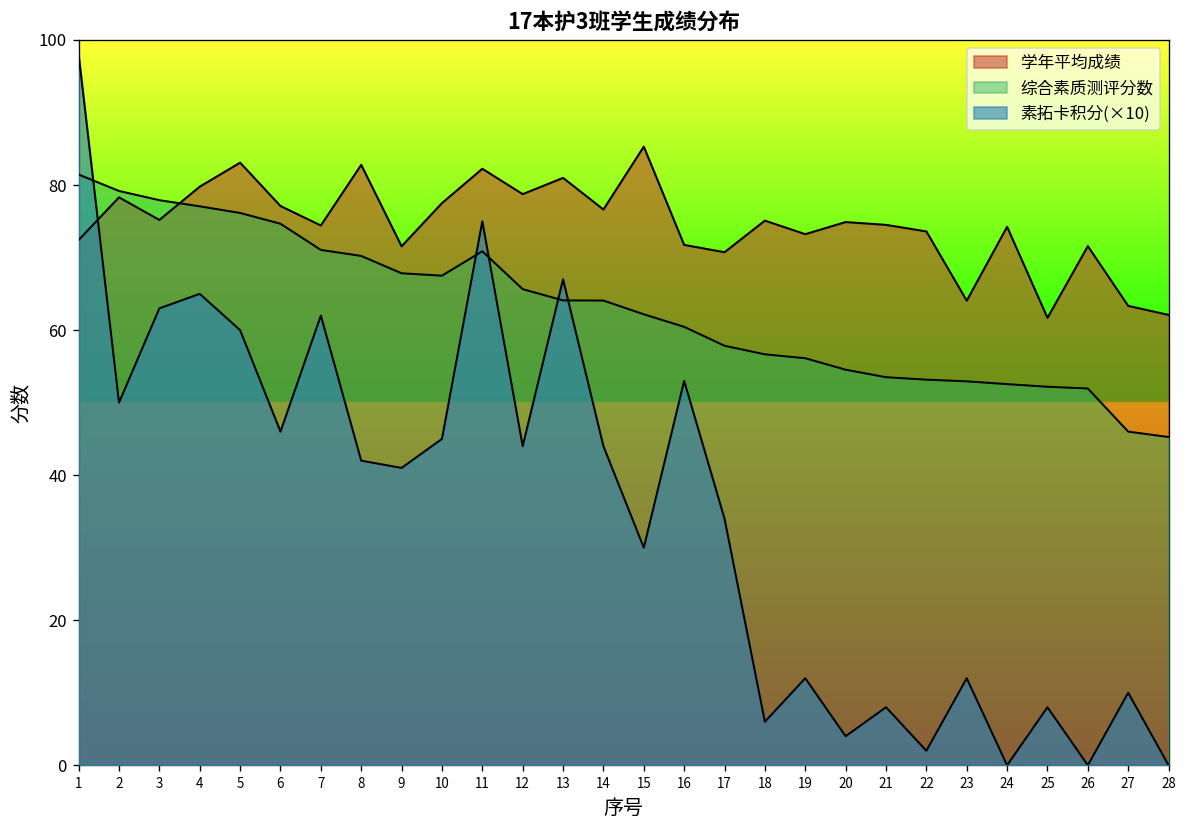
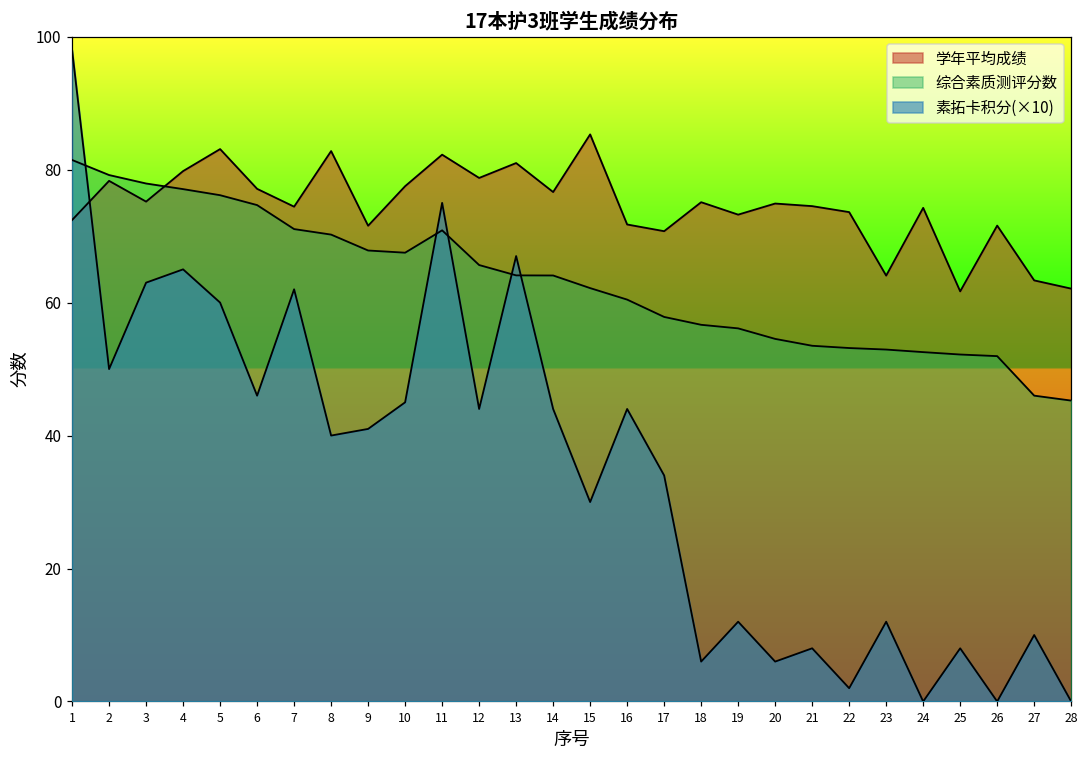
  {
    "学年平均成绩": {
      "1": 72,
      "2": 78,
      "3": 75,
      "4": 80,
      "5": 83,
      "6": 77,
      "7": 74,
      "8": 83,
      "9": 72,
      "10": 78,
      "11": 82,
      "12": 79,
      "13": 81,
      "14": 77,
      "15": 85,
      "16": 72,
      "17": 71,
      "18": 75,
      "19": 73,
      "20": 75,
      "21": 75,
      "22": 74,
      "23": 64,
      "24": 74,
      "25": 62,
      "26": 72,
      "27": 63,
      "28": 62
    },
    "综合素质测评分数": {
      "1": 81,
      "2": 79,
      "3": 78,
      "4": 77,
      "5": 76,
      "6": 75,
      "7": 71,
      "8": 70,
      "9": 68,
      "10": 68,
      "11": 71,
      "12": 66,
      "13": 64,
      "14": 64,
      "15": 62,
      "16": 60,
      "17": 58,
      "18": 57,
      "19": 56,
      "20": 55,
      "21": 54,
      "22": 53,
      "23": 53,
      "24": 53,
      "25": 52,
      "26": 52,
      "27": 46,
      "28": 45
    },
    "素拓卡积分(×10)": {
      "1": 98,
      "2": 50,
      "3": 63,
      "4": 65,
      "5": 60,
      "6": 46,
      "7": 62,
-     "8": 42,
+     "8": 40,
      "9": 41,
      "10": 45,
      "11": 75,
      "12": 44,
      "13": 67,
      "14": 44,
      "15": 30,
-     "16": 53,
+     "16": 44,
      "17": 34,
      "18": 6,
      "19": 12,
-     "20": 4,
+     "20": 6,
      "21": 8,
      "22": 2,
      "23": 12,
      "24": 0,
      "25": 8,
      "26": 0,
      "27": 10,
      "28": 0
    }
  }
